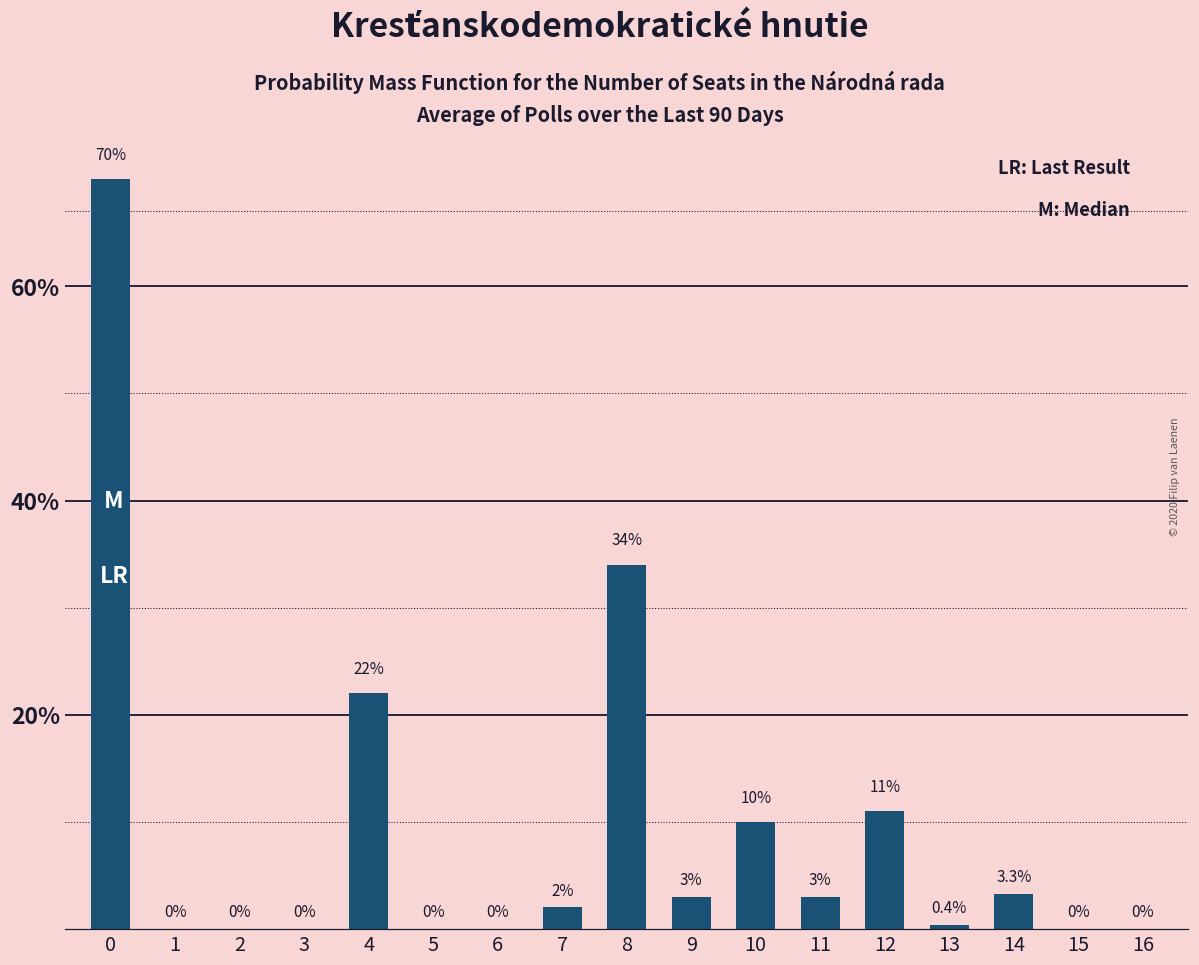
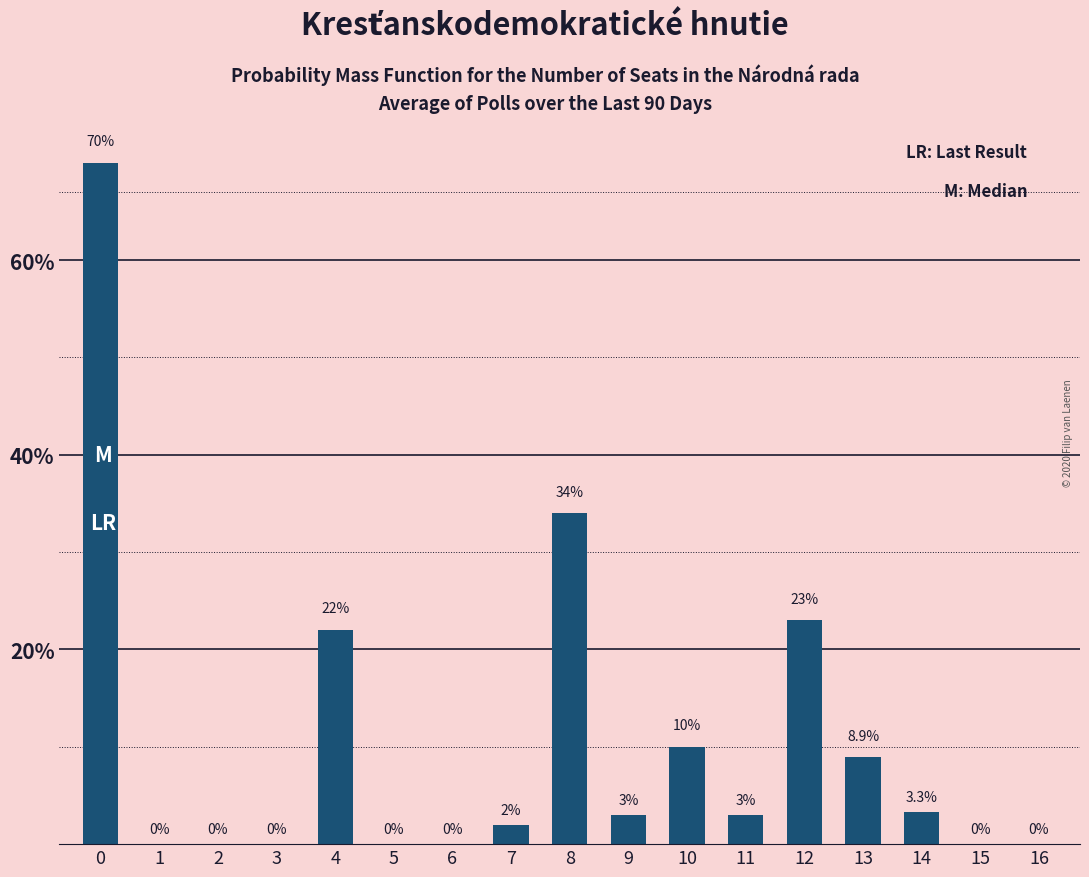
  {
    "0": "70%",
    "1": "0%",
    "2": "0%",
    "3": "0%",
    "4": "22%",
    "5": "0%",
    "6": "0%",
    "7": "2%",
    "8": "34%",
    "9": "3%",
    "10": "10%",
    "11": "3%",
-   "12": "11%",
-   "13": "0.4%",
+   "12": "23%",
+   "13": "8.9%",
    "14": "3.3%",
    "15": "0%",
    "16": "0%"
  }
